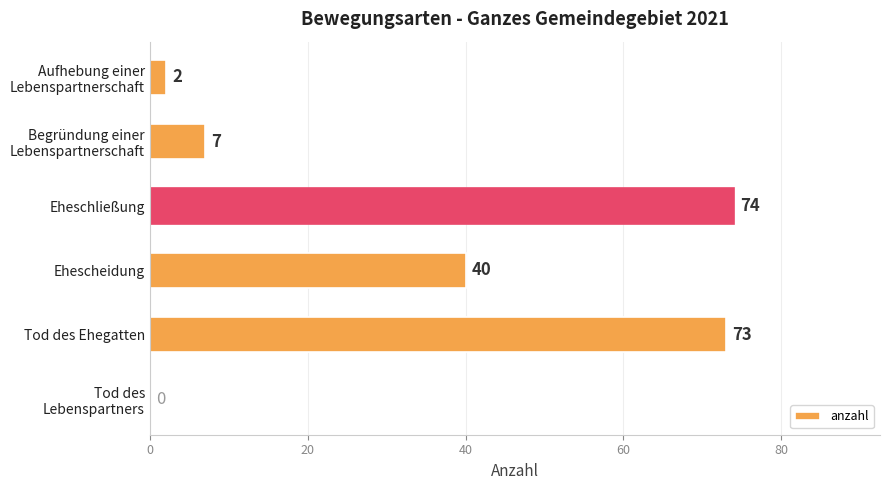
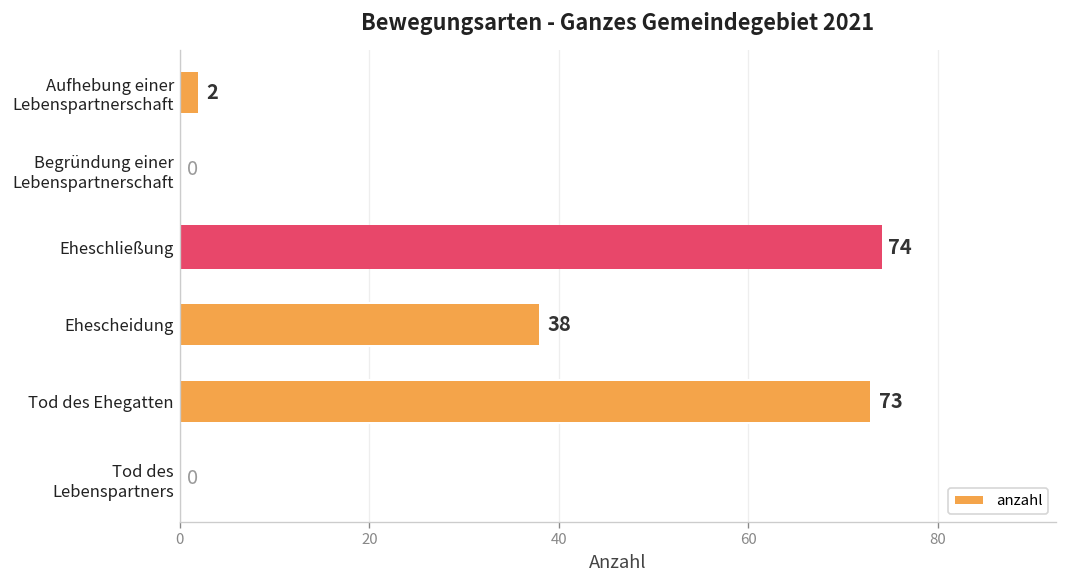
  {
    "Aufhebung einer Lebenspartnerschaft": 2,
-   "Begründung einer Lebenspartnerschaft": 7,
+   "Begründung einer Lebenspartnerschaft": 0,
    "Eheschließung": 74,
-   "Ehescheidung": 40,
+   "Ehescheidung": 38,
    "Tod des Ehegatten": 73,
    "Tod des Lebenspartners": 0
  }
